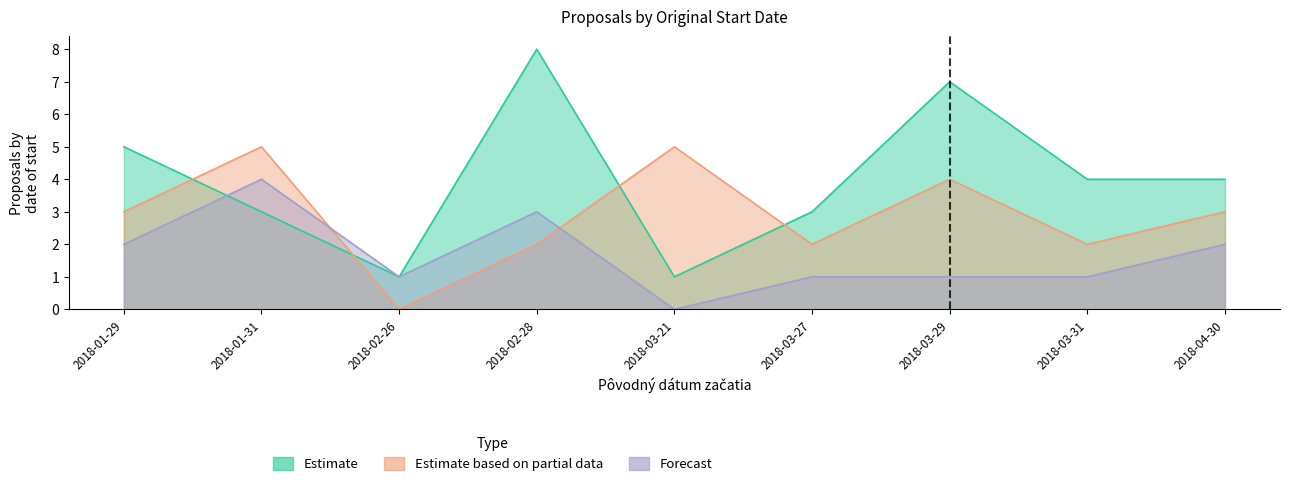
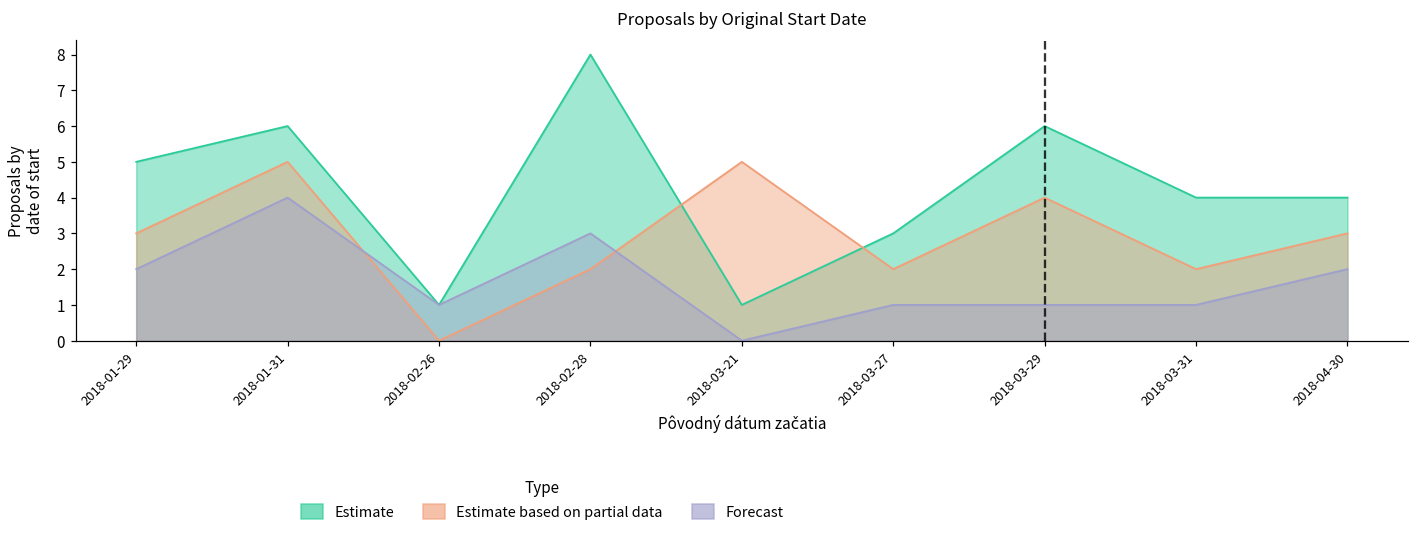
  {
    "Estimate": {
      "2018-01-29": 5,
-     "2018-01-31": 3,
+     "2018-01-31": 6,
      "2018-02-28": 8,
      "2018-03-21": 1,
      "2018-03-27": 3,
-     "2018-03-29": 7,
+     "2018-03-29": 6,
      "2018-03-31": 4,
      "2018-04-30": 4
    },
    "Estimate based on partial data": {
      "2018-01-29": 3,
      "2018-01-31": 5,
      "2018-02-26": 0,
      "2018-02-28": 2,
      "2018-03-21": 5,
      "2018-03-27": 2,
      "2018-03-29": 4,
      "2018-03-31": 2,
      "2018-04-30": 3
    },
    "Forecast": {
      "2018-01-29": 2,
      "2018-01-31": 4,
      "2018-02-28": 3,
      "2018-03-21": 0,
      "2018-03-27": 1,
      "2018-03-29": 1,
      "2018-03-31": 1,
      "2018-04-30": 2
    }
  }
